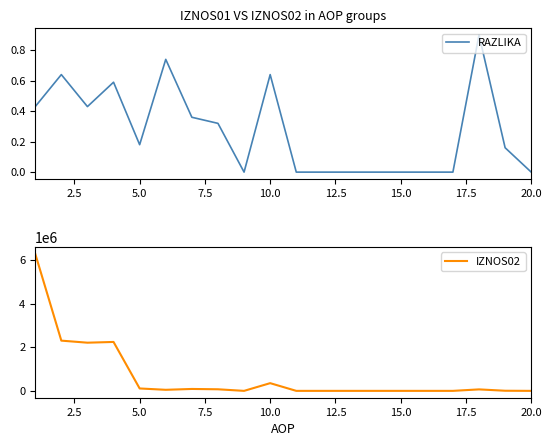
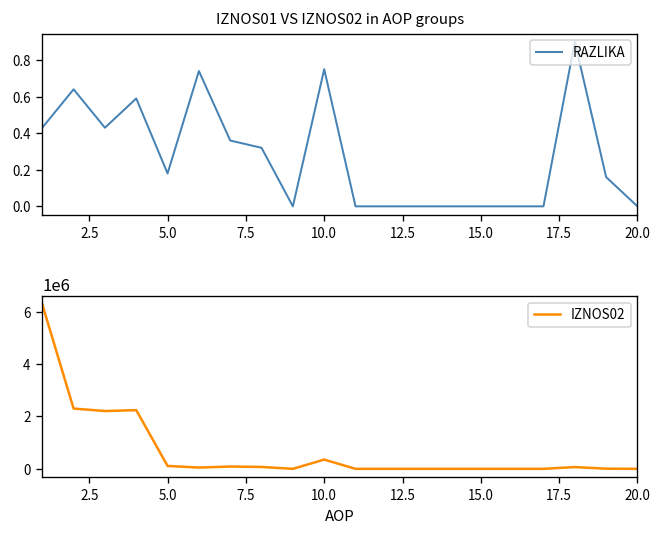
  {
    "IZNOS01 VS IZNOS02 in AOP groups": {
      "5.0": 0.18,
-     "10.0": 0.64,
+     "10.0": 0.75,
      "15.0": 0.00,
      "20.0": 0.00
    }
  }
